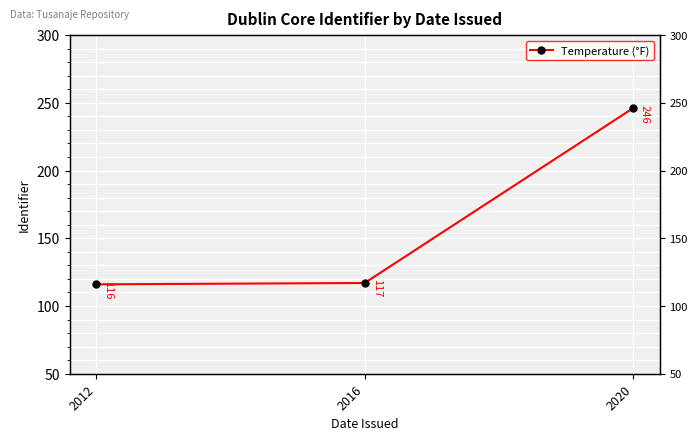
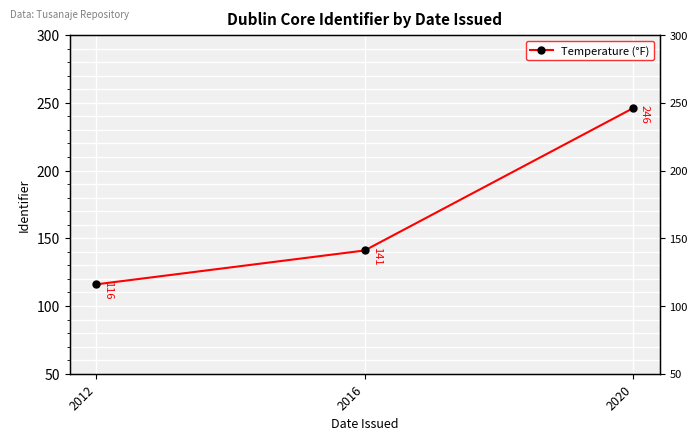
  {
    "2012": 116,
-   "2016": 117,
+   "2016": 141,
    "2020": 246
  }
